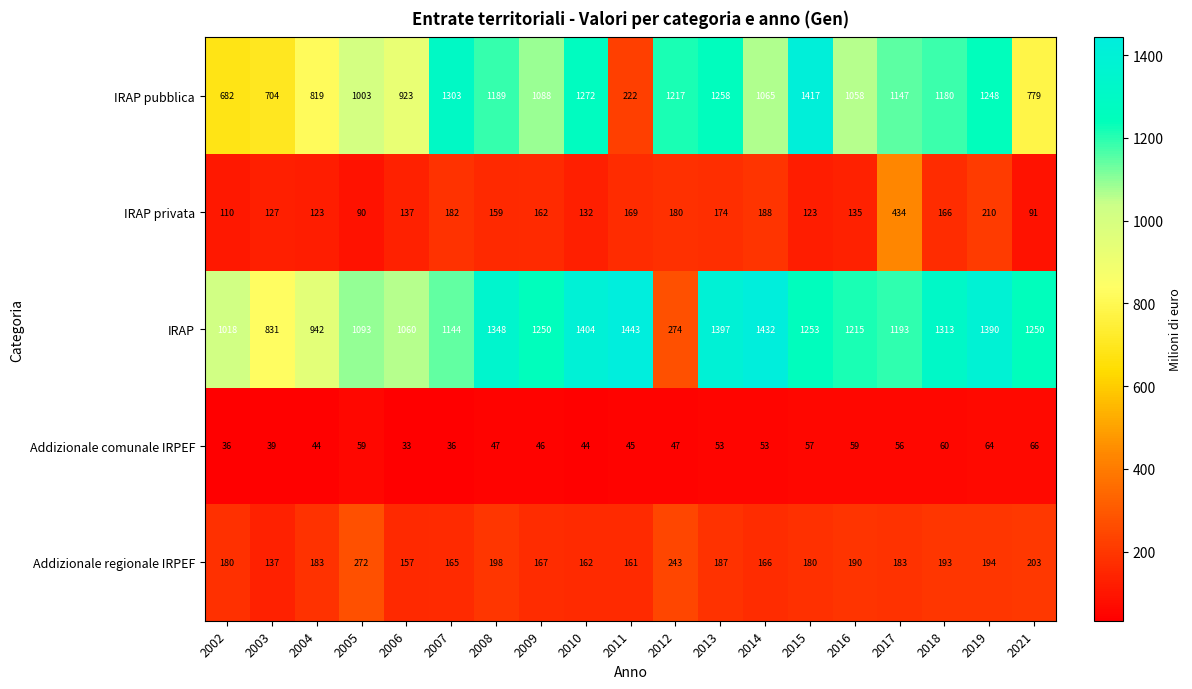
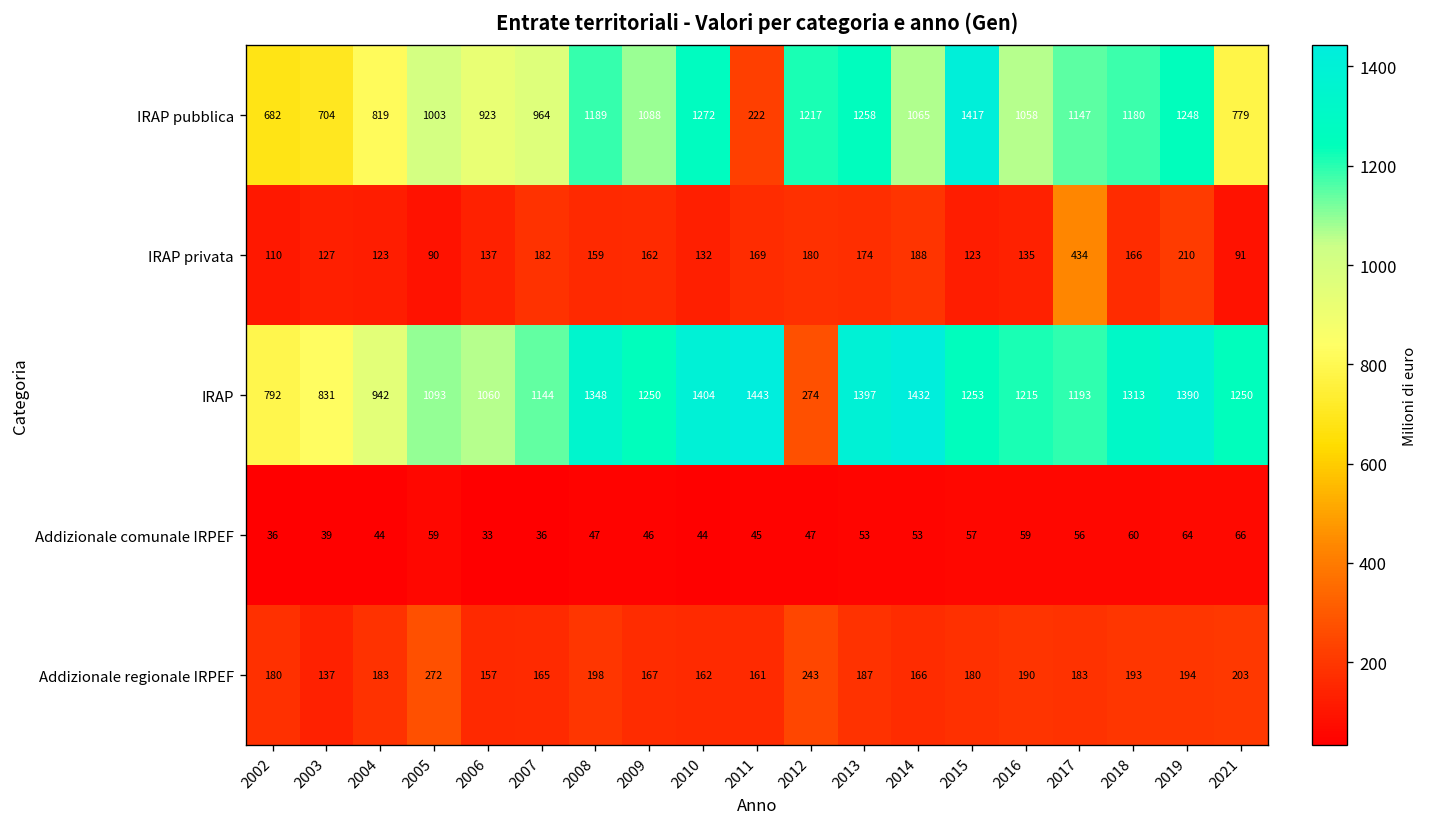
  {
    "IRAP pubblica": {
      "2002": 682,
      "2003": 704,
      "2004": 819,
      "2005": 1003,
      "2006": 923,
-     "2007": 1303,
+     "2007": 964,
      "2008": 1189,
      "2009": 1088,
      "2010": 1272,
      "2011": 222,
      "2012": 1217,
      "2013": 1258,
      "2014": 1065,
      "2015": 1417,
      "2016": 1058,
      "2017": 1147,
      "2018": 1180,
      "2019": 1248,
      "2021": 779
    },
    "IRAP privata": {
      "2002": 110,
      "2003": 127,
      "2004": 123,
      "2005": 90,
      "2006": 137,
      "2007": 182,
      "2008": 159,
      "2009": 162,
      "2010": 132,
      "2011": 169,
      "2012": 180,
      "2013": 174,
      "2014": 188,
      "2015": 123,
      "2016": 135,
      "2017": 434,
      "2018": 166,
      "2019": 210,
      "2021": 91
    },
    "IRAP": {
-     "2002": 1018,
+     "2002": 792,
      "2003": 831,
      "2004": 942,
      "2005": 1093,
      "2006": 1060,
      "2007": 1144,
      "2008": 1348,
      "2009": 1250,
      "2010": 1404,
      "2011": 1443,
      "2012": 274,
      "2013": 1397,
      "2014": 1432,
      "2015": 1253,
      "2016": 1215,
      "2017": 1193,
      "2018": 1313,
      "2019": 1390,
      "2021": 1250
    },
    "Addizionale comunale IRPEF": {
      "2002": 36,
      "2003": 39,
      "2004": 44,
      "2005": 59,
      "2006": 33,
      "2007": 36,
      "2008": 47,
      "2009": 46,
      "2010": 44,
      "2011": 45,
      "2012": 47,
      "2013": 53,
      "2014": 53,
      "2015": 57,
      "2016": 59,
      "2017": 56,
      "2018": 60,
      "2019": 64,
      "2021": 66
    },
    "Addizionale regionale IRPEF": {
      "2002": 180,
      "2003": 137,
      "2004": 183,
      "2005": 272,
      "2006": 157,
      "2007": 165,
      "2008": 198,
      "2009": 167,
      "2010": 162,
      "2011": 161,
      "2012": 243,
      "2013": 187,
      "2014": 166,
      "2015": 180,
      "2016": 190,
      "2017": 183,
      "2018": 193,
      "2019": 194,
      "2021": 203
    }
  }
